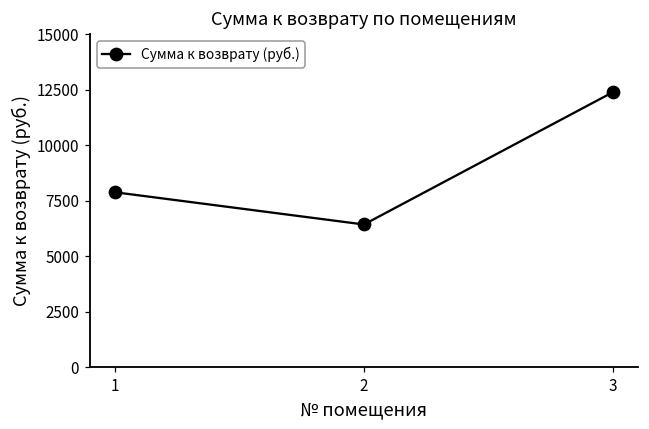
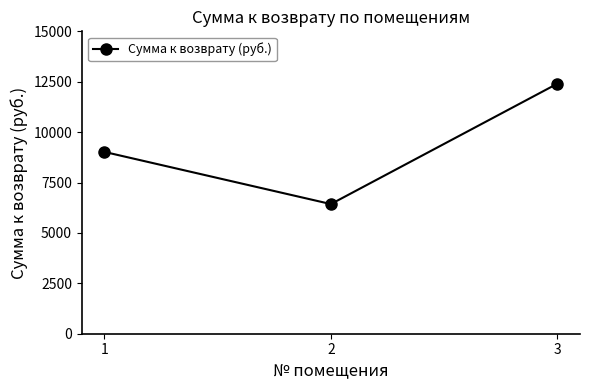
  {
-   "1": 7900,
+   "1": 9000,
    "2": 6400,
    "3": 12400
  }
